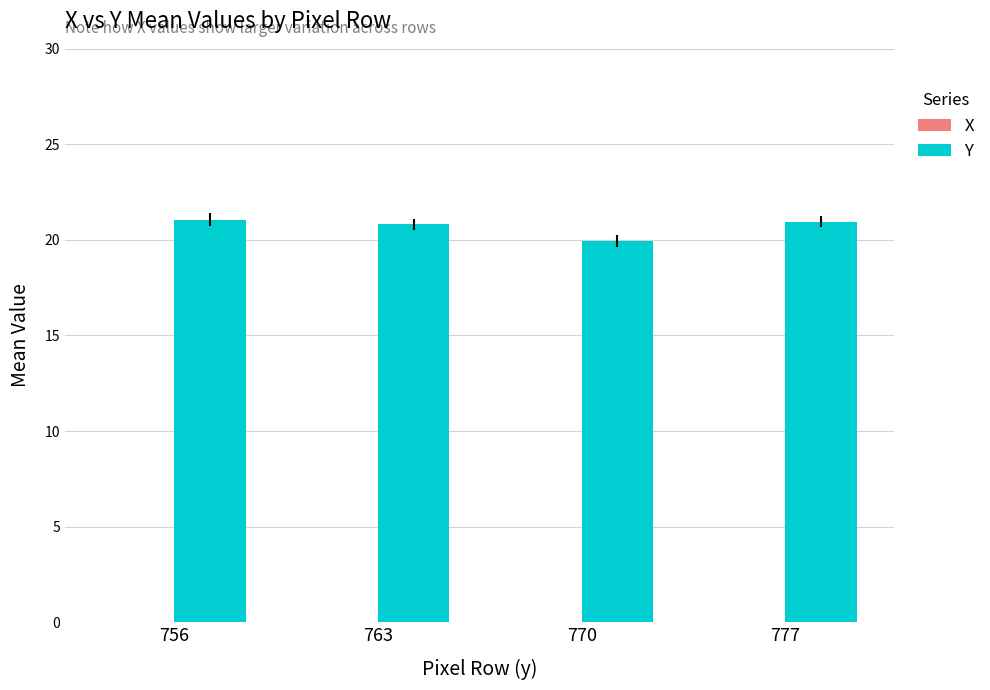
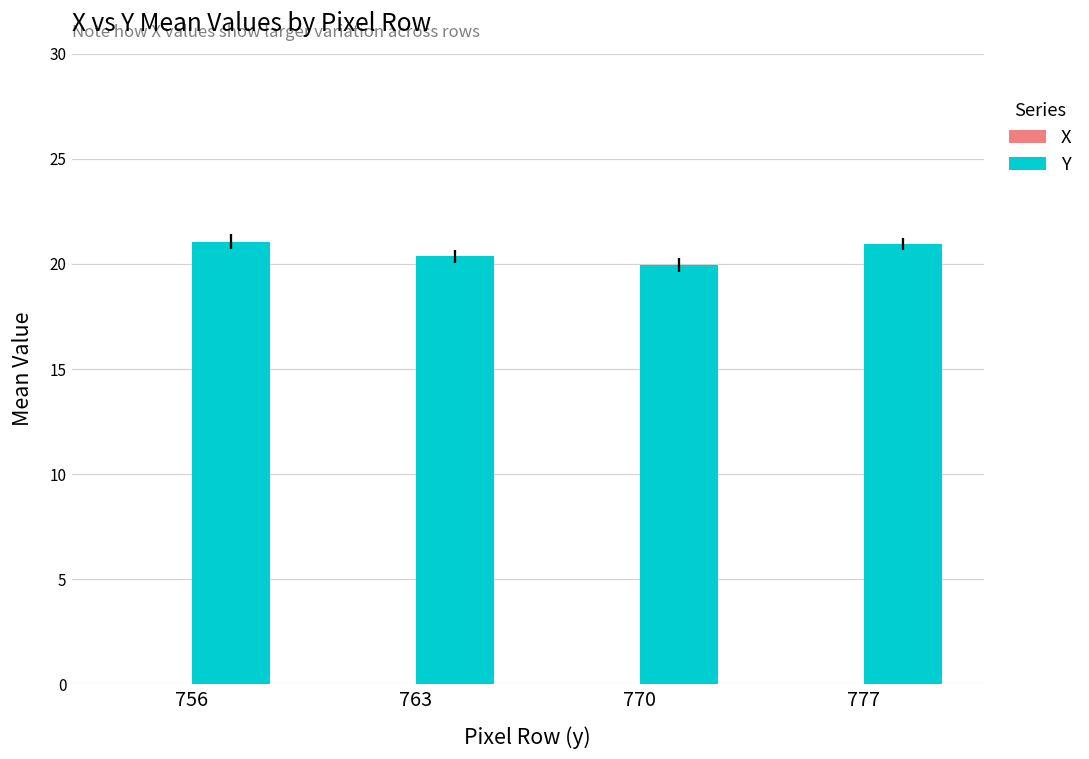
  {
    "Y": {
      "756": 21.1,
-     "763": 20.8,
+     "763": 20.4,
      "770": 19.9,
      "777": 21.0
    }
  }
